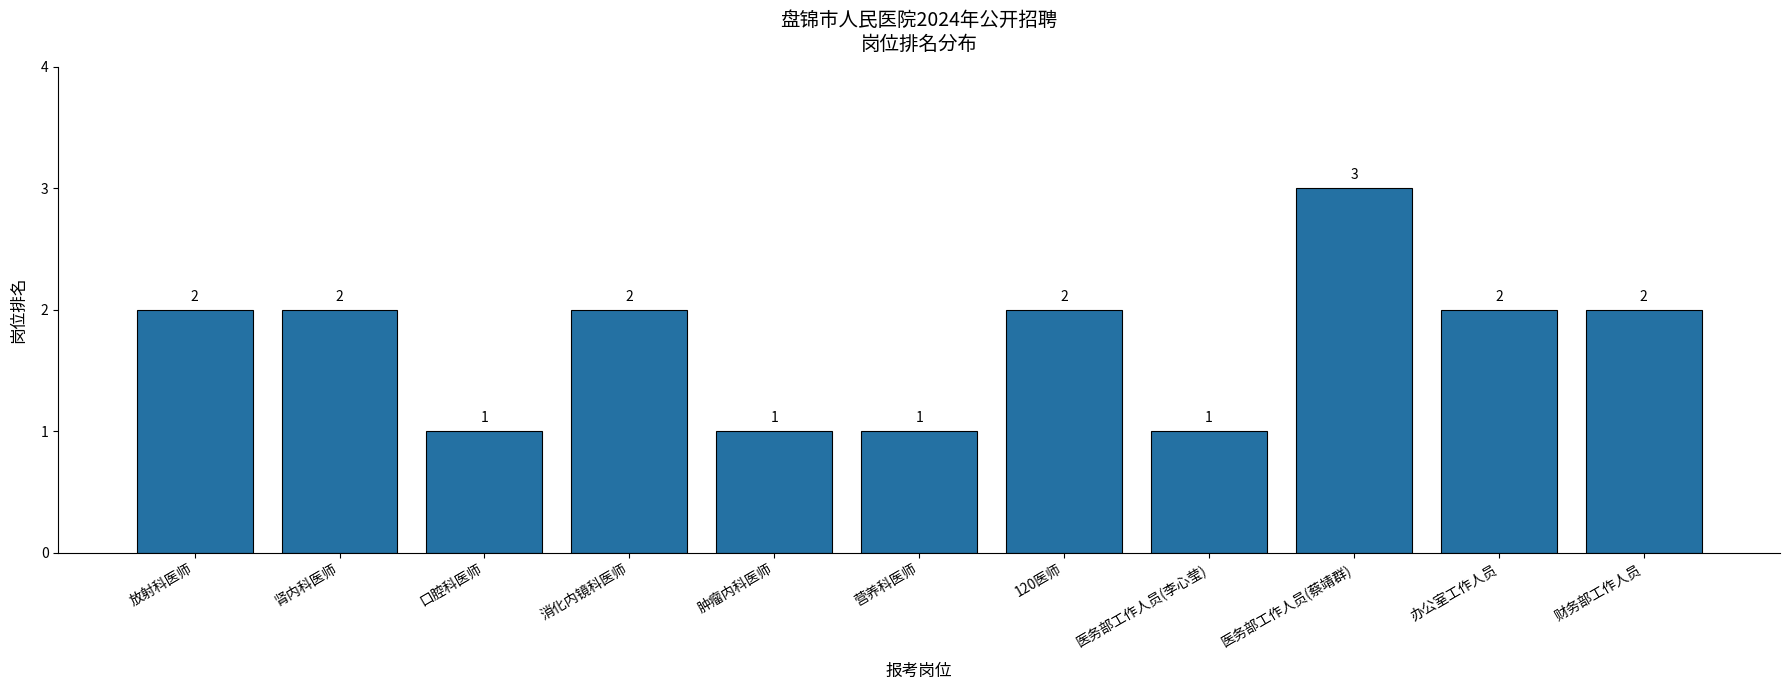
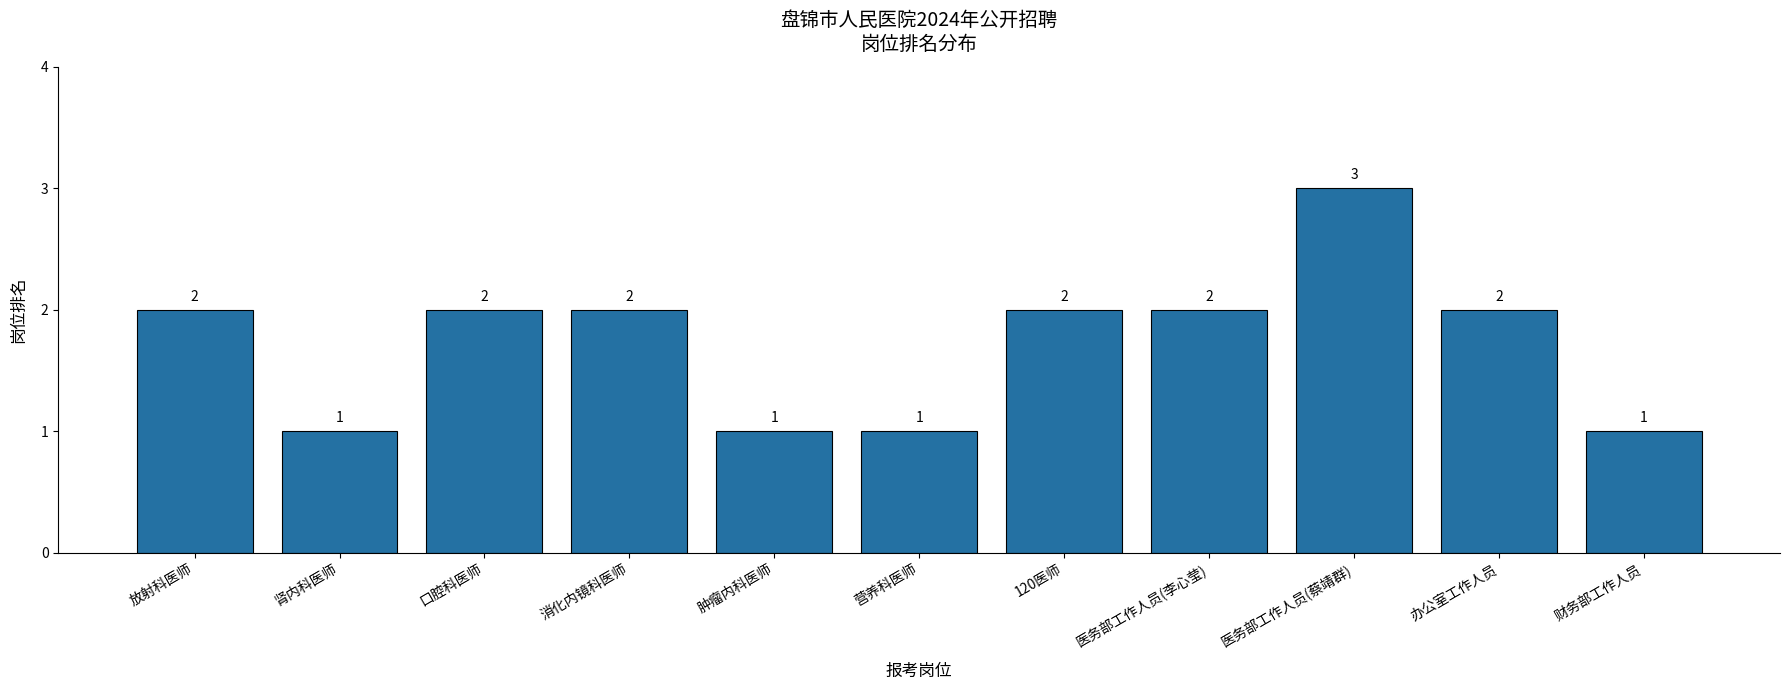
  {
    "放射科医师": 2,
-   "肾内科医师": 2,
-   "口腔科医师": 1,
+   "肾内科医师": 1,
+   "口腔科医师": 2,
    "消化内镜科医师": 2,
    "肿瘤内科医师": 1,
    "营养科医师": 1,
    "120医师": 2,
-   "医务部工作人员(李心莹)": 1,
+   "医务部工作人员(李心莹)": 2,
    "医务部工作人员(蔡靖群)": 3,
    "办公室工作人员": 2,
-   "财务部工作人员": 2
+   "财务部工作人员": 1
  }
